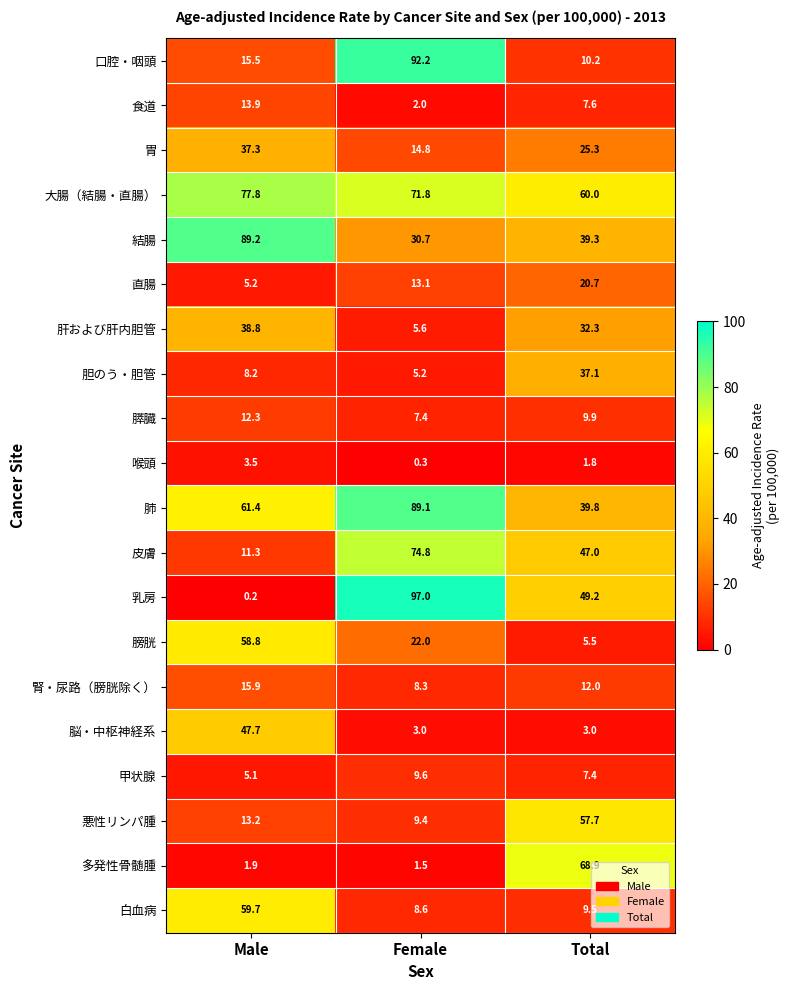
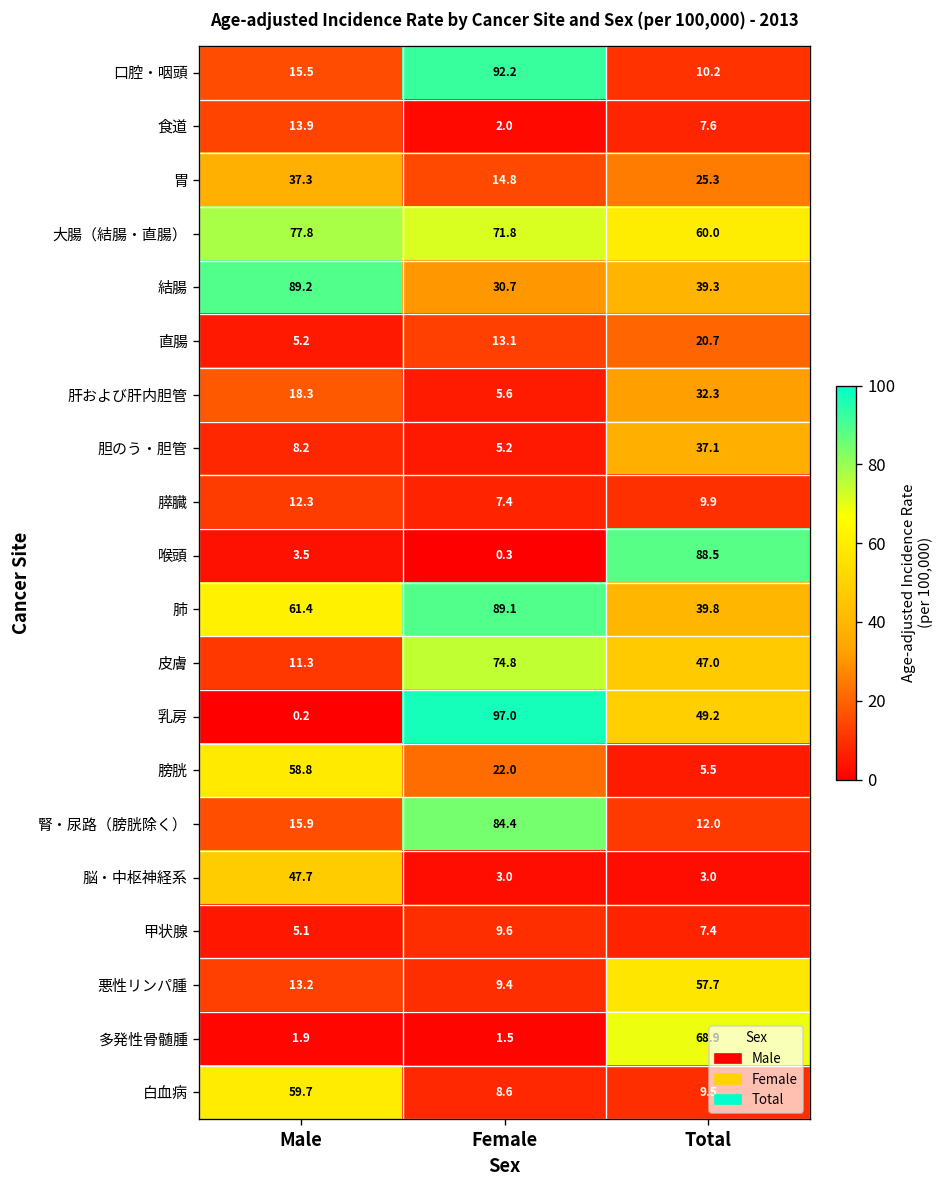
  {
    "口腔・咽頭": {
      "Male": 15.5,
      "Female": 92.2,
      "Total": 10.2
    },
    "食道": {
      "Male": 13.9,
      "Female": 2.0,
      "Total": 7.6
    },
    "胃": {
      "Male": 37.3,
      "Female": 14.8,
      "Total": 25.3
    },
    "大腸（結腸・直腸）": {
      "Male": 77.8,
      "Female": 71.8,
      "Total": 60.0
    },
    "結腸": {
      "Male": 89.2,
      "Female": 30.7,
      "Total": 39.3
    },
    "直腸": {
      "Male": 5.2,
      "Female": 13.1,
      "Total": 20.7
    },
    "肝および肝内胆管": {
-     "Male": 38.8,
+     "Male": 18.3,
      "Female": 5.6,
      "Total": 32.3
    },
    "胆のう・胆管": {
      "Male": 8.2,
      "Female": 5.2,
      "Total": 37.1
    },
    "膵臓": {
      "Male": 12.3,
      "Female": 7.4,
      "Total": 9.9
    },
    "喉頭": {
      "Male": 3.5,
      "Female": 0.3,
-     "Total": 1.8
+     "Total": 88.5
    },
    "肺": {
      "Male": 61.4,
      "Female": 89.1,
      "Total": 39.8
    },
    "皮膚": {
      "Male": 11.3,
      "Female": 74.8,
      "Total": 47.0
    },
    "乳房": {
      "Male": 0.2,
      "Female": 97.0,
      "Total": 49.2
    },
    "膀胱": {
      "Male": 58.8,
      "Female": 22.0,
      "Total": 5.5
    },
    "腎・尿路（膀胱除く）": {
      "Male": 15.9,
-     "Female": 8.3,
+     "Female": 84.4,
      "Total": 12.0
    },
    "脳・中枢神経系": {
      "Male": 47.7,
      "Female": 3.0,
      "Total": 3.0
    },
    "甲状腺": {
      "Male": 5.1,
      "Female": 9.6,
      "Total": 7.4
    },
    "悪性リンパ腫": {
      "Male": 13.2,
      "Female": 9.4,
      "Total": 57.7
    },
    "多発性骨髄腫": {
      "Male": 1.9,
      "Female": 1.5
    },
    "白血病": {
      "Male": 59.7,
      "Female": 8.6
    }
  }
